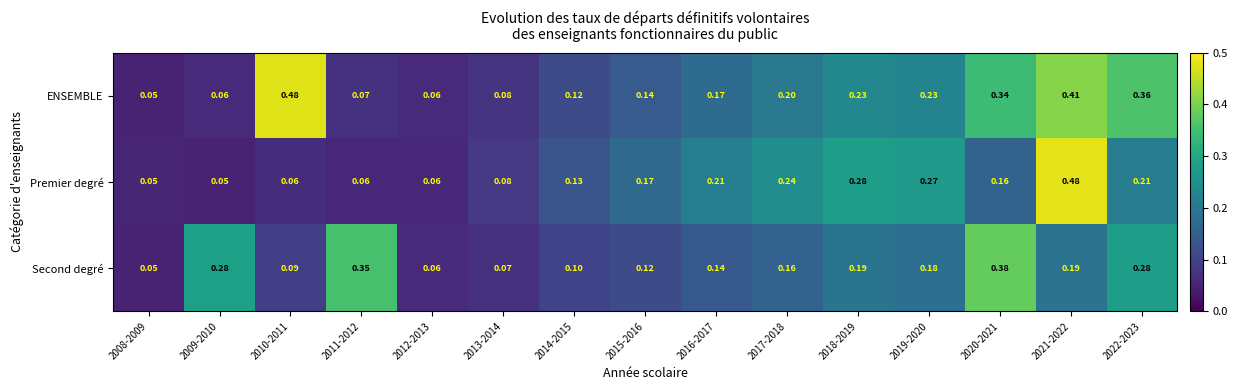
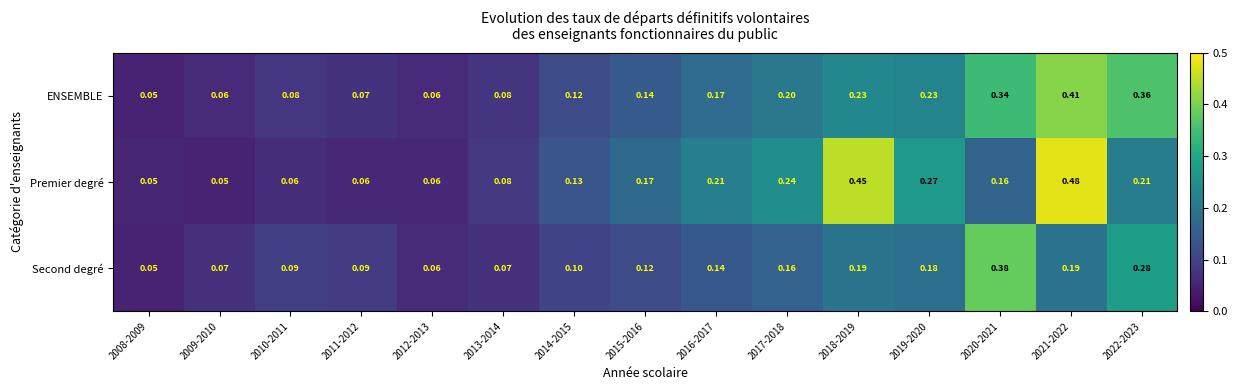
  {
    "ENSEMBLE": {
      "2008-2009": 0.05,
      "2009-2010": 0.06,
-     "2010-2011": 0.48,
+     "2010-2011": 0.08,
      "2011-2012": 0.07,
      "2012-2013": 0.06,
      "2013-2014": 0.08,
      "2014-2015": 0.12,
      "2015-2016": 0.14,
      "2016-2017": 0.17,
      "2017-2018": 0.20,
      "2018-2019": 0.23,
      "2019-2020": 0.23,
      "2020-2021": 0.34,
      "2021-2022": 0.41,
      "2022-2023": 0.36
    },
    "Premier degré": {
      "2008-2009": 0.05,
      "2009-2010": 0.05,
      "2010-2011": 0.06,
      "2011-2012": 0.06,
      "2012-2013": 0.06,
      "2013-2014": 0.08,
      "2014-2015": 0.13,
      "2015-2016": 0.17,
      "2016-2017": 0.21,
      "2017-2018": 0.24,
-     "2018-2019": 0.28,
+     "2018-2019": 0.45,
      "2019-2020": 0.27,
      "2020-2021": 0.16,
      "2021-2022": 0.48,
      "2022-2023": 0.21
    },
    "Second degré": {
      "2008-2009": 0.05,
-     "2009-2010": 0.28,
+     "2009-2010": 0.07,
      "2010-2011": 0.09,
-     "2011-2012": 0.35,
+     "2011-2012": 0.09,
      "2012-2013": 0.06,
      "2013-2014": 0.07,
      "2014-2015": 0.10,
      "2015-2016": 0.12,
      "2016-2017": 0.14,
      "2017-2018": 0.16,
      "2018-2019": 0.19,
      "2019-2020": 0.18,
      "2020-2021": 0.38,
      "2021-2022": 0.19,
      "2022-2023": 0.28
    }
  }
